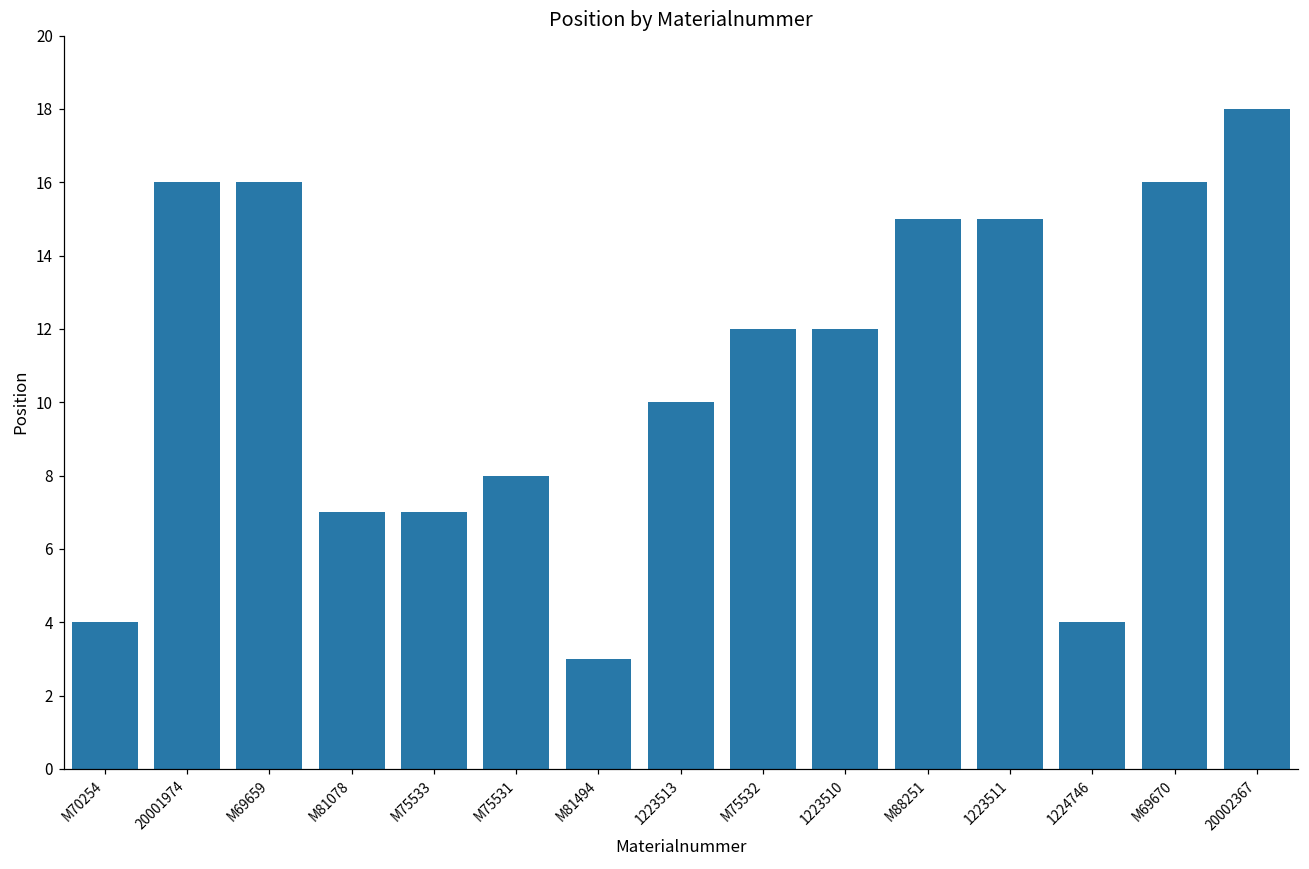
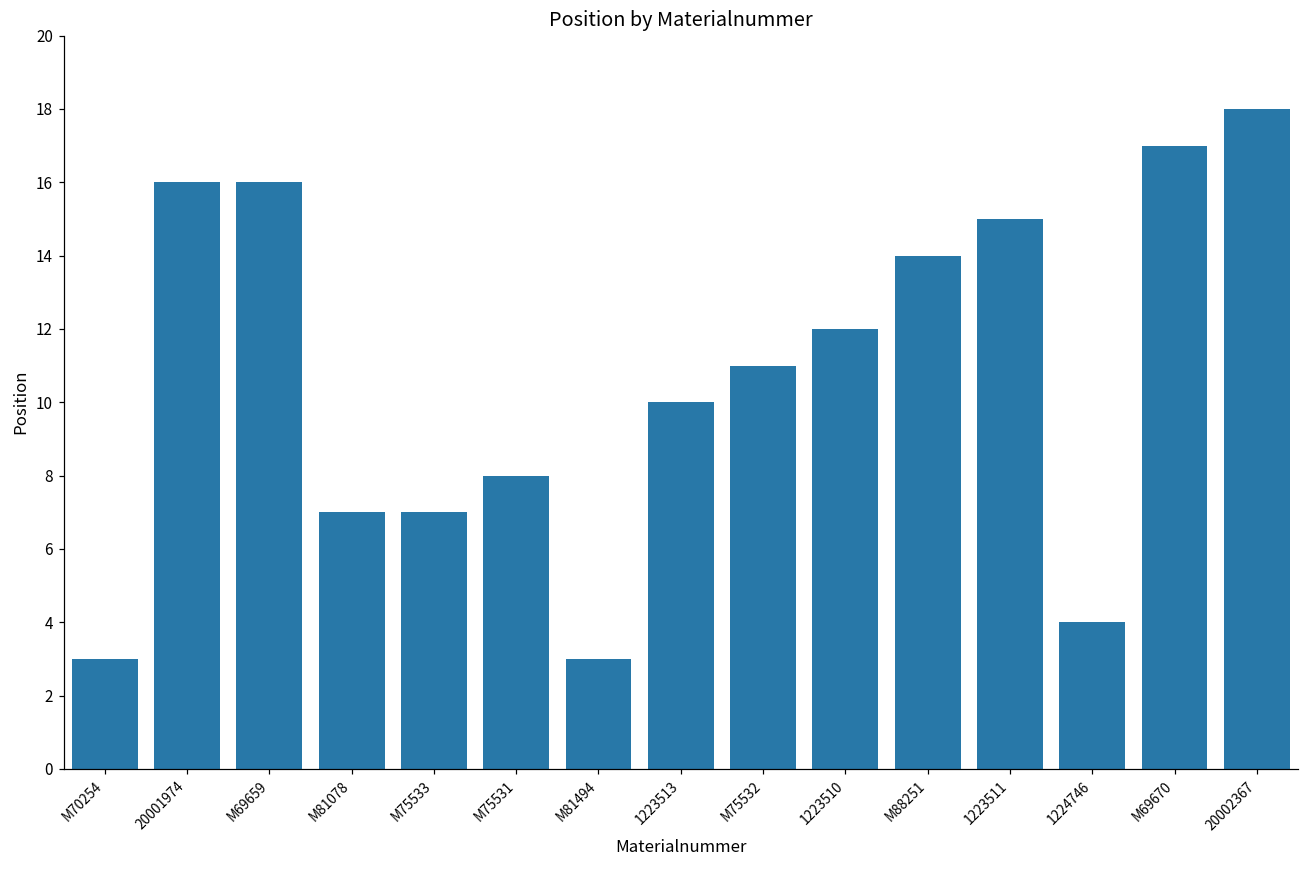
  {
-   "M70254": 4,
+   "M70254": 3,
    "20001974": 16,
    "M69659": 16,
    "M81078": 7,
    "M75533": 7,
    "M75531": 8,
    "M81494": 3,
    "1223513": 10,
-   "M75532": 12,
+   "M75532": 11,
    "1223510": 12,
-   "M88251": 15,
+   "M88251": 14,
    "1223511": 15,
    "1224746": 4,
-   "M69670": 16,
+   "M69670": 17,
    "20002367": 18
  }
